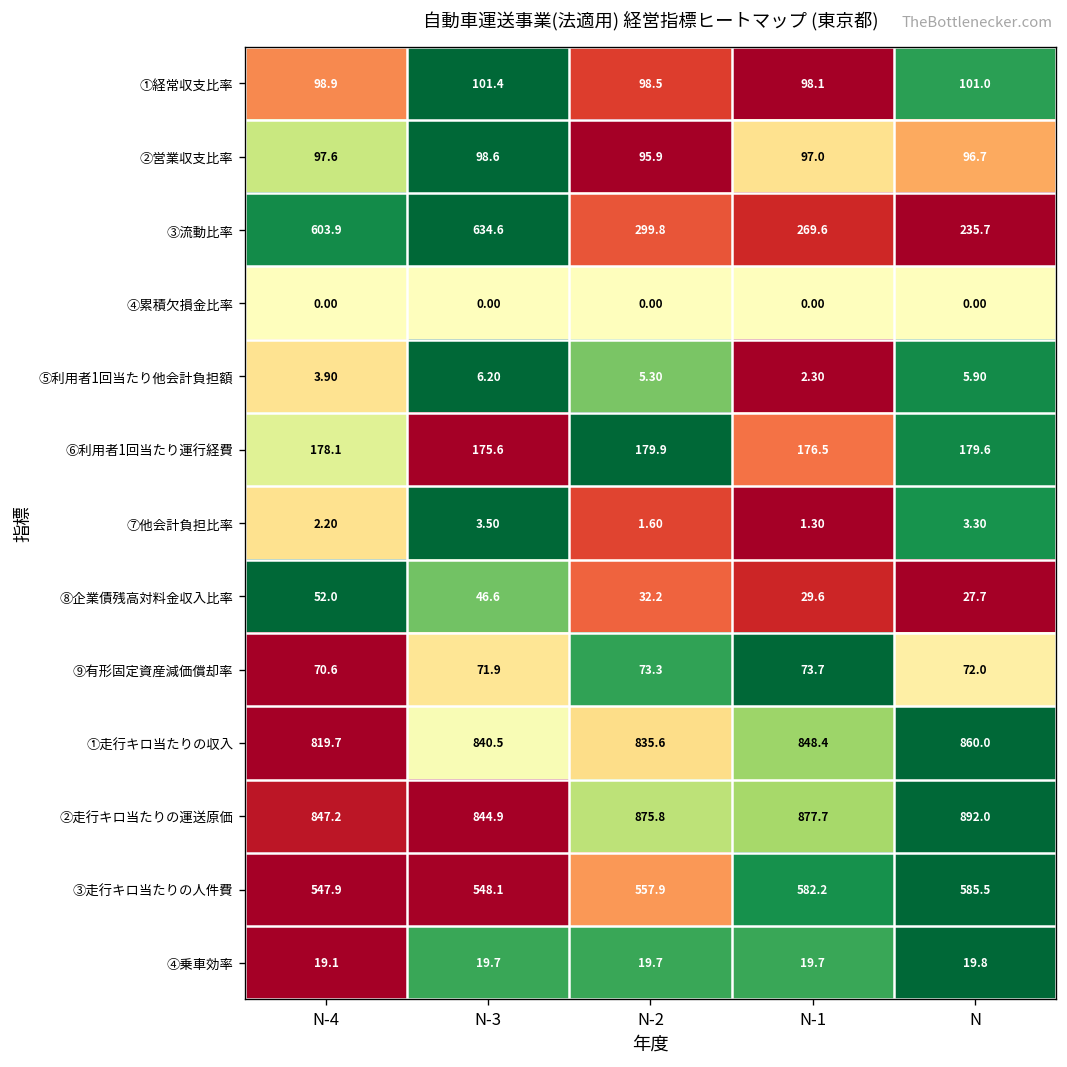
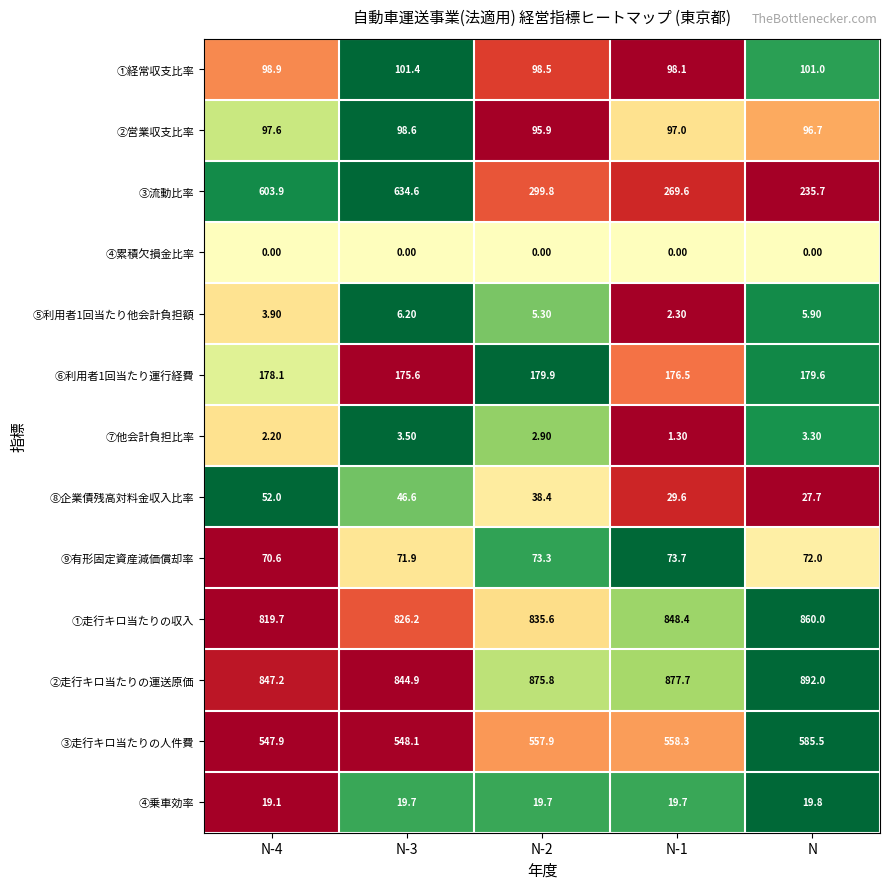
  {
    "①経常収支比率": {
      "N-4": 98.9,
      "N-3": 101.4,
      "N-2": 98.5,
      "N-1": 98.1,
      "N": 101.0
    },
    "②営業収支比率": {
      "N-4": 97.6,
      "N-3": 98.6,
      "N-2": 95.9,
      "N-1": 97.0,
      "N": 96.7
    },
    "③流動比率": {
      "N-4": 603.9,
      "N-3": 634.6,
      "N-2": 299.8,
      "N-1": 269.6,
      "N": 235.7
    },
    "④累積欠損金比率": {
      "N-4": 0.00,
      "N-3": 0.00,
      "N-2": 0.00,
      "N-1": 0.00,
      "N": 0.00
    },
    "⑤利用者1回当たり他会計負担額": {
      "N-4": 3.90,
      "N-3": 6.20,
      "N-2": 5.30,
      "N-1": 2.30,
      "N": 5.90
    },
    "⑥利用者1回当たり運行経費": {
      "N-4": 178.1,
      "N-3": 175.6,
      "N-2": 179.9,
      "N-1": 176.5,
      "N": 179.6
    },
    "⑦他会計負担比率": {
      "N-4": 2.20,
      "N-3": 3.50,
-     "N-2": 1.60,
+     "N-2": 2.90,
      "N-1": 1.30,
      "N": 3.30
    },
    "⑧企業債残高対料金収入比率": {
      "N-4": 52.0,
      "N-3": 46.6,
-     "N-2": 32.2,
+     "N-2": 38.4,
      "N-1": 29.6,
      "N": 27.7
    },
    "⑨有形固定資産減価償却率": {
      "N-4": 70.6,
      "N-3": 71.9,
      "N-2": 73.3,
      "N-1": 73.7,
      "N": 72.0
    },
    "①走行キロ当たりの収入": {
      "N-4": 819.7,
-     "N-3": 840.5,
+     "N-3": 826.2,
      "N-2": 835.6,
      "N-1": 848.4,
      "N": 860.0
    },
    "②走行キロ当たりの運送原価": {
      "N-4": 847.2,
      "N-3": 844.9,
      "N-2": 875.8,
      "N-1": 877.7,
      "N": 892.0
    },
    "③走行キロ当たりの人件費": {
      "N-4": 547.9,
      "N-3": 548.1,
      "N-2": 557.9,
-     "N-1": 582.2,
+     "N-1": 558.3,
      "N": 585.5
    },
    "④乗車効率": {
      "N-4": 19.1,
      "N-3": 19.7,
      "N-2": 19.7,
      "N-1": 19.7,
      "N": 19.8
    }
  }
